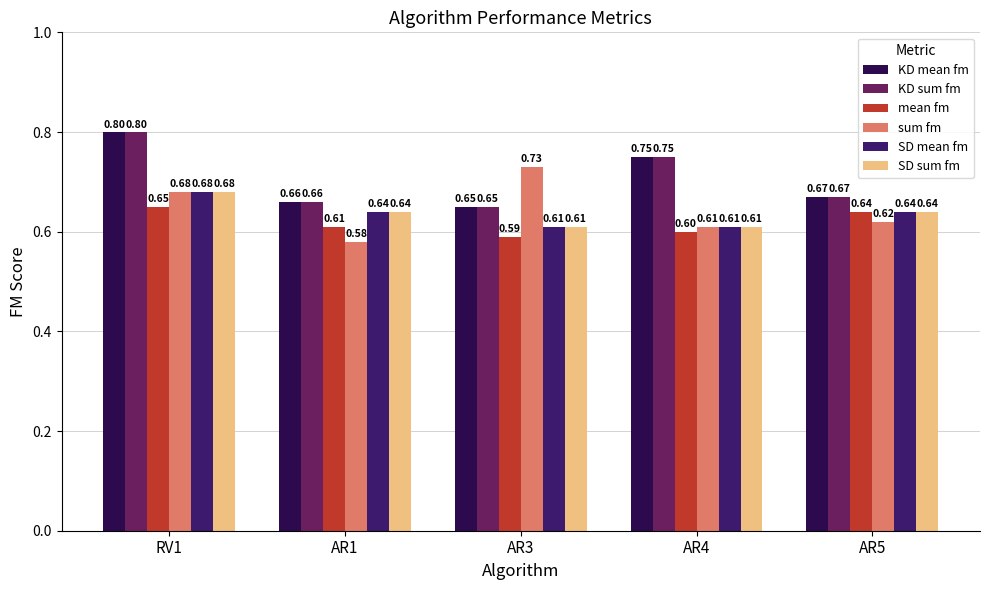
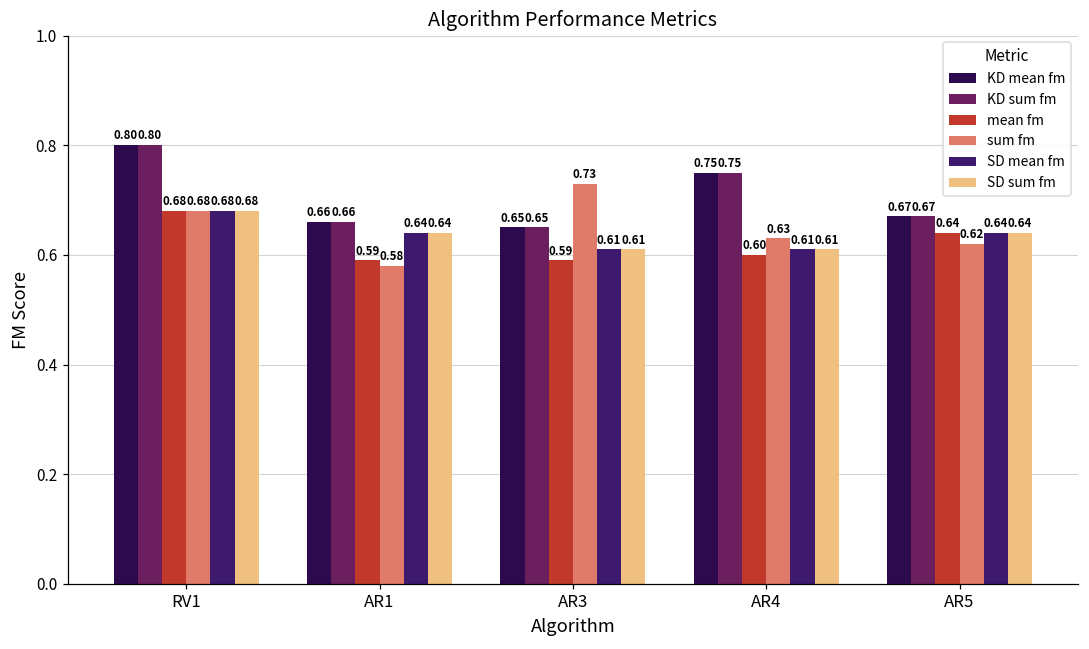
  {
    "mean fm": {
-     "RV1": 0.65,
-     "AR1": 0.61,
+     "RV1": 0.68,
+     "AR1": 0.59,
      "AR3": 0.59,
      "AR4": 0.60,
      "AR5": 0.64
    },
    "sum fm": {
      "RV1": 0.68,
      "AR1": 0.58,
      "AR3": 0.73,
-     "AR4": 0.61,
+     "AR4": 0.63,
      "AR5": 0.62
    },
    "SD sum fm": {
      "RV1": 0.68,
      "AR1": 0.64,
      "AR3": 0.61,
      "AR4": 0.61,
      "AR5": 0.64
    }
  }
